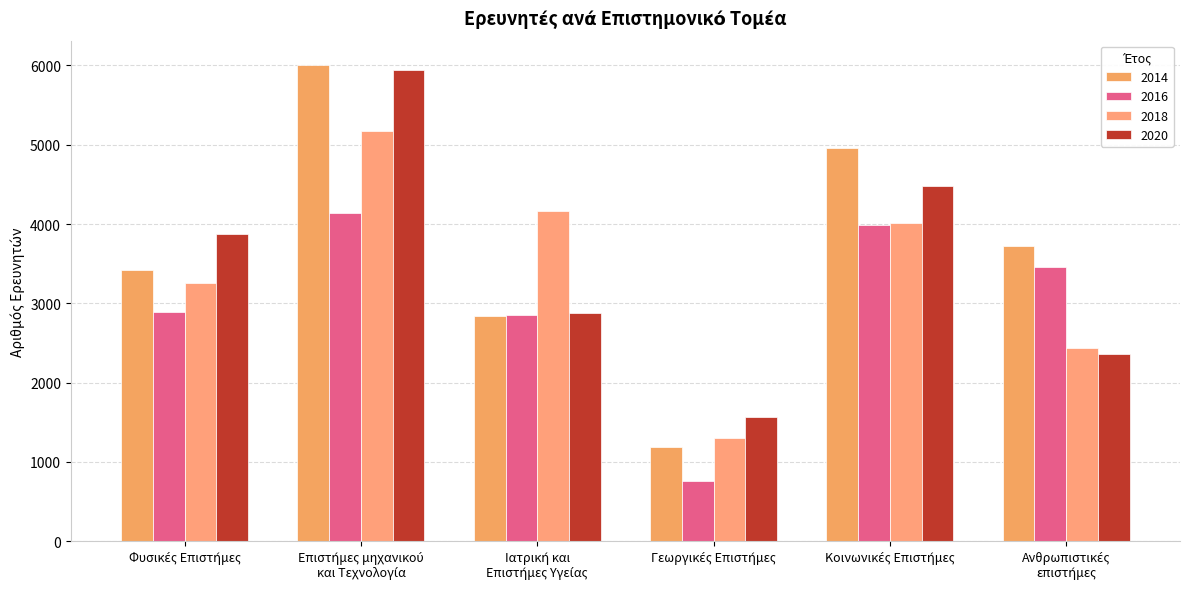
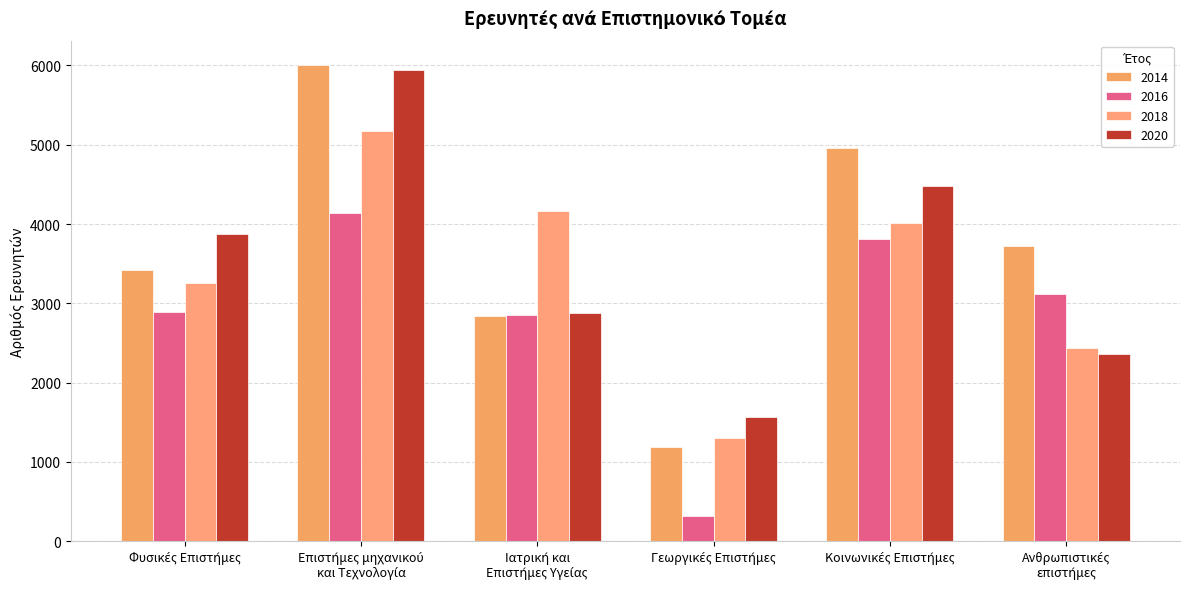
  {
    "2016": {
      "Φυσικές Επιστήμες": 2900,
      "Επιστήμες μηχανικού και Τεχνολογία": 4100,
      "Ιατρική και Επιστήμες Υγείας": 2800,
-     "Γεωργικές Επιστήμες": 800,
-     "Κοινωνικές Επιστήμες": 4000,
-     "Ανθρωπιστικές επιστήμες": 3500
+     "Γεωργικές Επιστήμες": 300,
+     "Κοινωνικές Επιστήμες": 3800,
+     "Ανθρωπιστικές επιστήμες": 3100
    },
    "2020": {
      "Φυσικές Επιστήμες": 3900,
      "Επιστήμες μηχανικού και Τεχνολογία": 5900,
      "Ιατρική και Επιστήμες Υγείας": 2900,
      "Γεωργικές Επιστήμες": 1600,
      "Κοινωνικές Επιστήμες": 4500,
      "Ανθρωπιστικές επιστήμες": 2400
    }
  }
